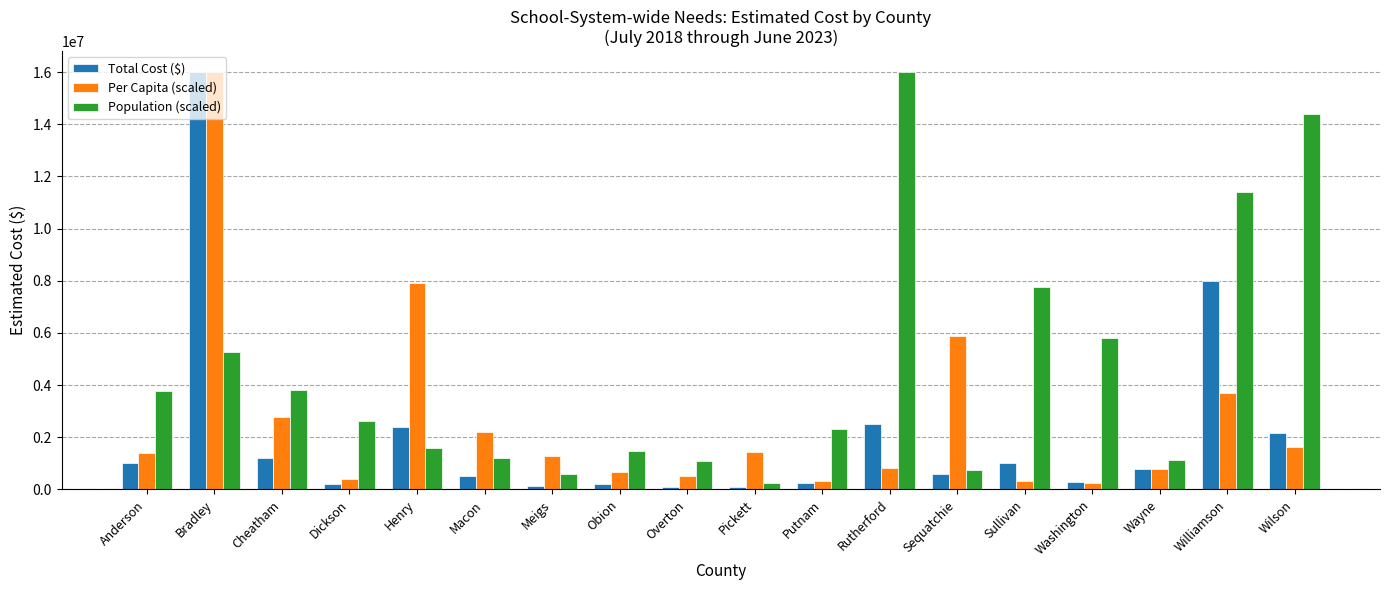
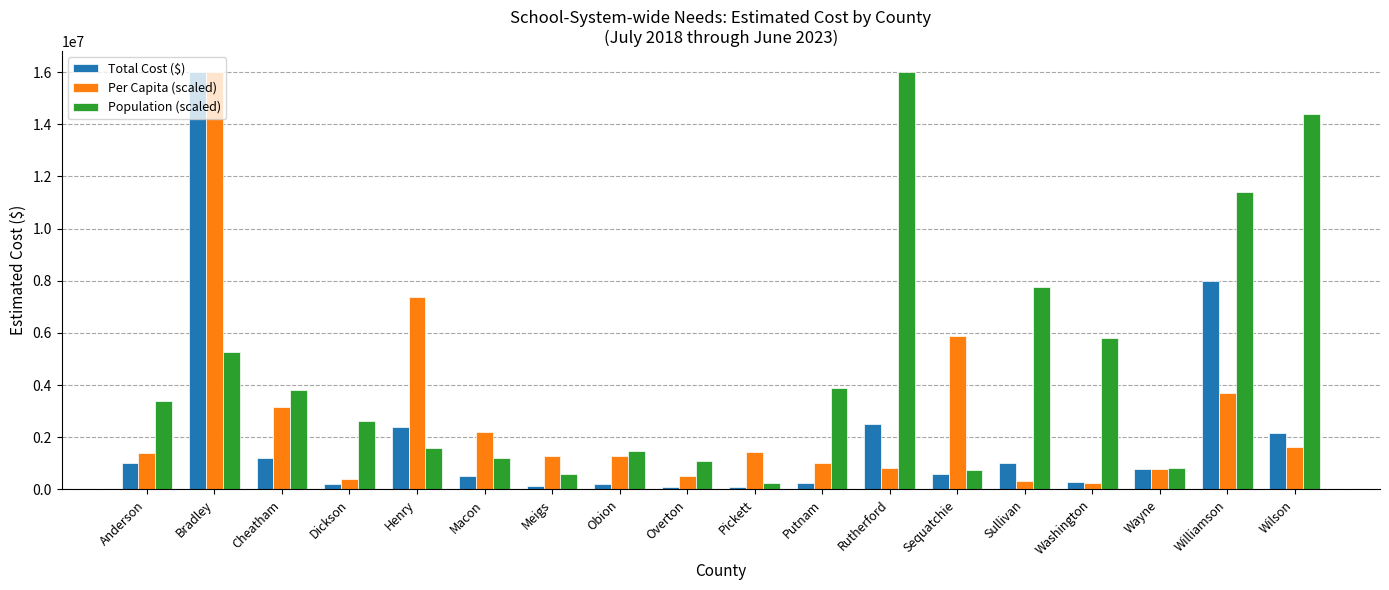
  {
    "Total Cost ($)": {
      "Anderson": 1000000,
      "Cheatham": 1200000,
      "Dickson": 200000,
      "Henry": 2400000,
      "Macon": 500000,
      "Meigs": 200000,
      "Obion": 200000,
      "Overton": 100000,
      "Pickett": 100000,
      "Putnam": 300000,
      "Rutherford": 2500000,
      "Sequatchie": 600000,
      "Sullivan": 1000000,
      "Washington": 300000,
      "Wayne": 800000,
      "Williamson": 8000000,
      "Wilson": 2200000
    },
    "Per Capita (scaled)": {
      "Anderson": 1400000,
-     "Cheatham": 2800000,
+     "Cheatham": 3200000,
      "Dickson": 400000,
-     "Henry": 7900000,
+     "Henry": 7400000,
      "Macon": 2200000,
      "Meigs": 1300000,
-     "Obion": 700000,
+     "Obion": 1300000,
      "Overton": 500000,
      "Pickett": 1500000,
-     "Putnam": 300000,
+     "Putnam": 1000000,
      "Rutherford": 800000,
      "Sequatchie": 5900000,
      "Sullivan": 300000,
      "Washington": 200000,
      "Wayne": 800000,
      "Williamson": 3700000,
      "Wilson": 1600000
    },
    "Population (scaled)": {
-     "Anderson": 3800000,
+     "Anderson": 3400000,
      "Bradley": 5300000,
      "Cheatham": 3800000,
      "Dickson": 2600000,
      "Henry": 1600000,
      "Macon": 1200000,
      "Meigs": 600000,
      "Obion": 1500000,
      "Overton": 1100000,
      "Pickett": 300000,
-     "Putnam": 2300000,
+     "Putnam": 3900000,
      "Rutherford": 16000000,
      "Sequatchie": 700000,
      "Sullivan": 7800000,
      "Washington": 5800000,
-     "Wayne": 1100000,
+     "Wayne": 800000,
      "Williamson": 11400000,
      "Wilson": 14400000
    }
  }
